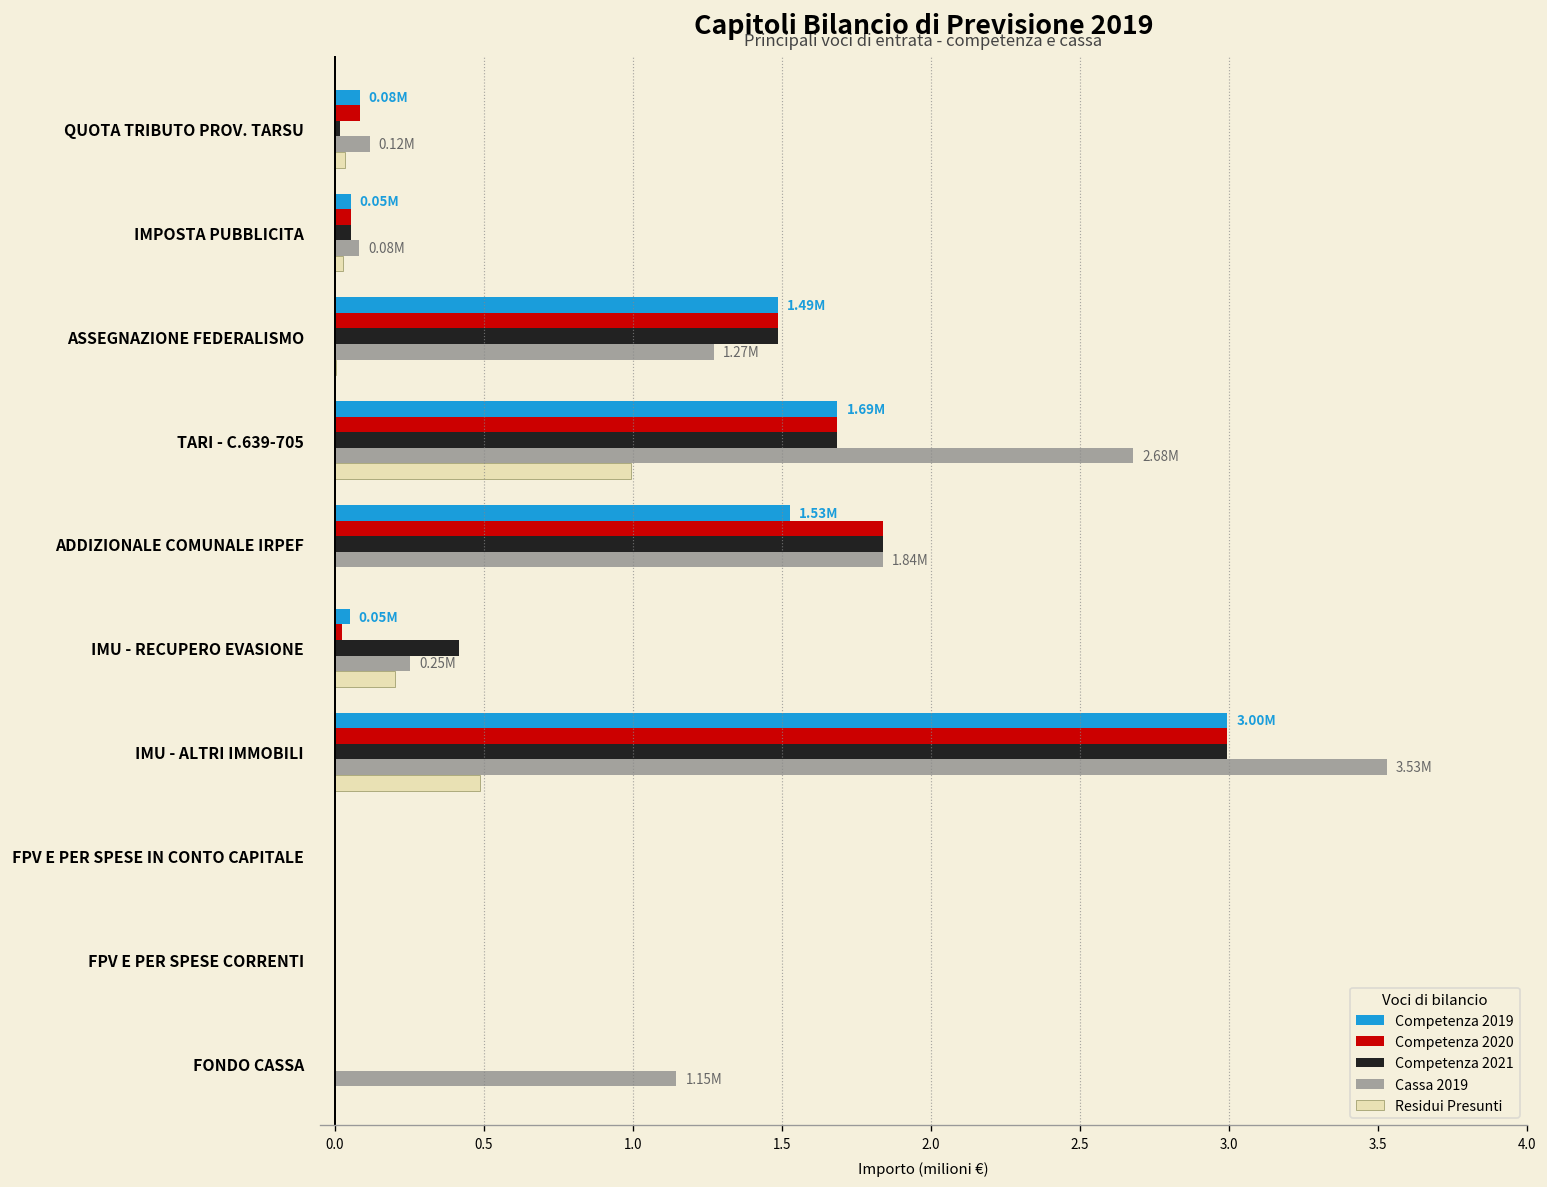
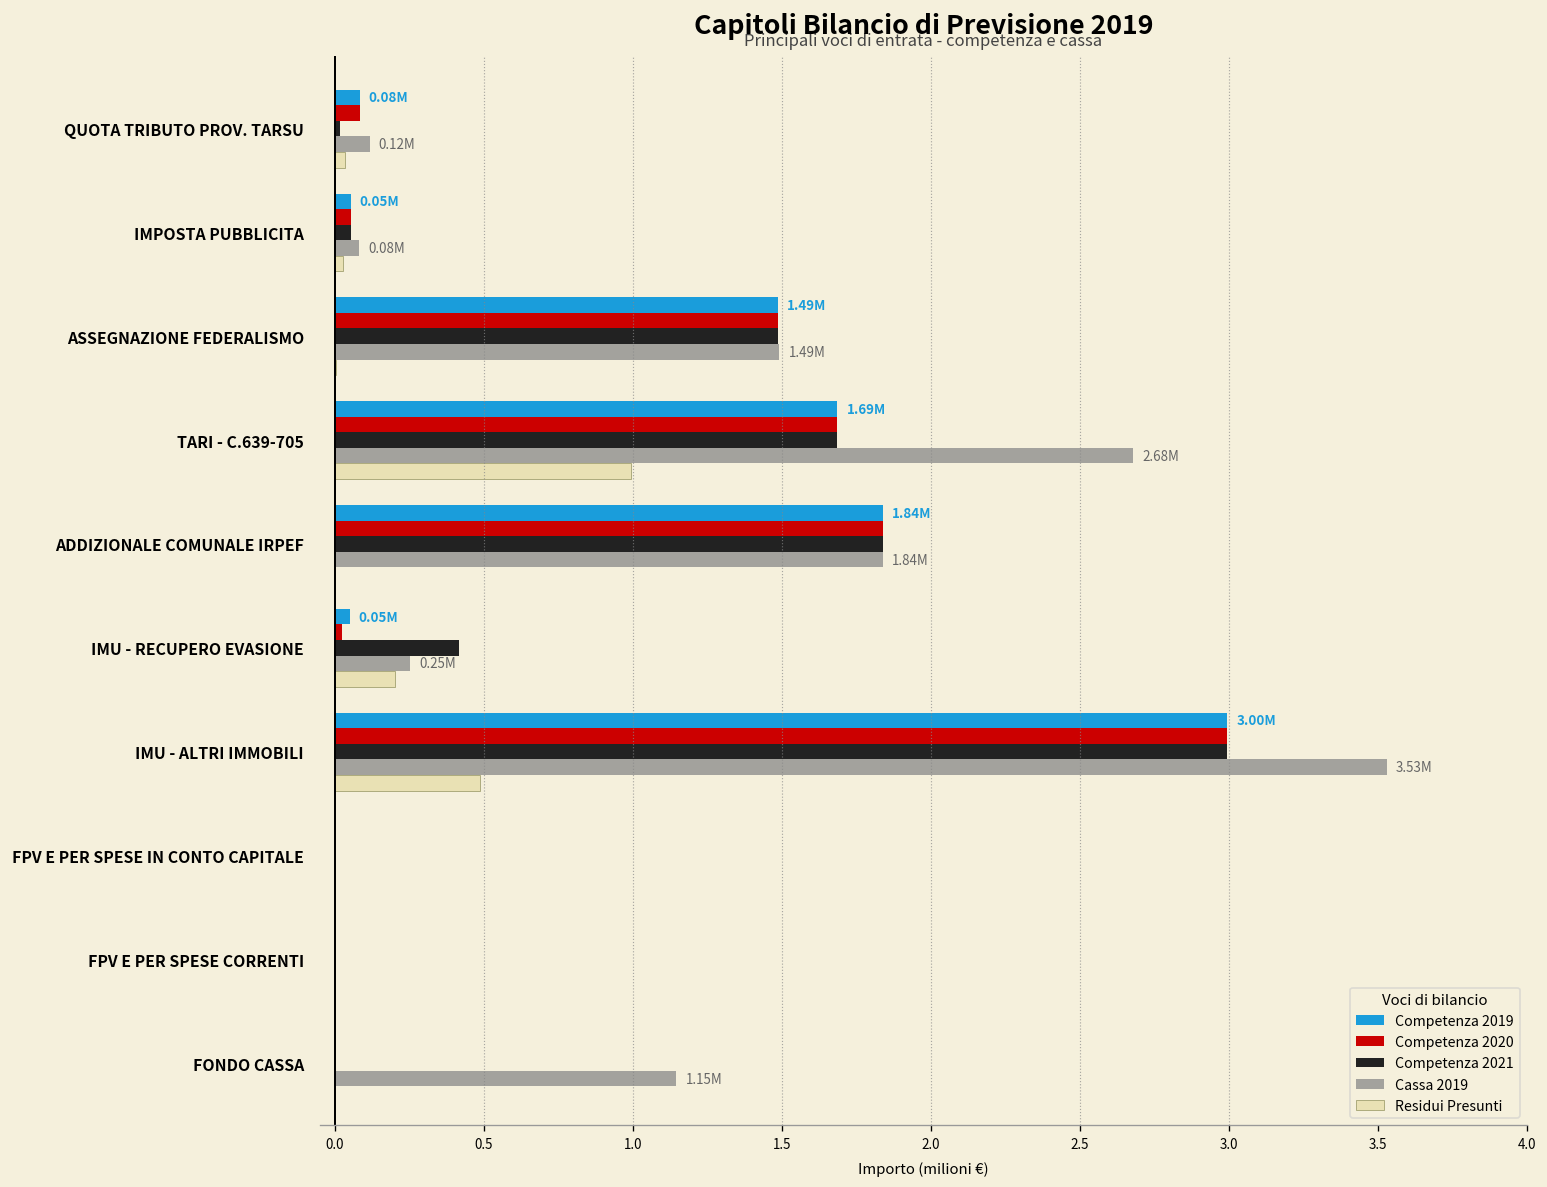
  {
    "Competenza 2019": {
      "QUOTA TRIBUTO PROV. TARSU": "0.08M",
      "IMPOSTA PUBBLICITA": "0.05M",
      "ASSEGNAZIONE FEDERALISMO": "1.49M",
      "TARI - C.639-705": "1.69M",
-     "ADDIZIONALE COMUNALE IRPEF": "1.53M",
+     "ADDIZIONALE COMUNALE IRPEF": "1.84M",
      "IMU - RECUPERO EVASIONE": "0.05M",
      "IMU - ALTRI IMMOBILI": "3.00M"
    },
    "Competenza 2020": {
      "IMU - RECUPERO EVASIONE": "0.03",
      "FPV E PER SPESE IN CONTO CAPITALE": "0.00",
      "FPV E PER SPESE CORRENTI": "0.00",
      "FONDO CASSA": "0.00"
    },
    "Competenza 2021": {
      "QUOTA TRIBUTO PROV. TARSU": "0.02",
      "IMU - RECUPERO EVASIONE": "0.42",
      "FPV E PER SPESE IN CONTO CAPITALE": "0.00",
      "FPV E PER SPESE CORRENTI": "0.00",
      "FONDO CASSA": "0.00"
    },
    "Cassa 2019": {
      "QUOTA TRIBUTO PROV. TARSU": "0.12M",
      "IMPOSTA PUBBLICITA": "0.08M",
-     "ASSEGNAZIONE FEDERALISMO": "1.27M",
+     "ASSEGNAZIONE FEDERALISMO": "1.49M",
      "TARI - C.639-705": "2.68M",
      "ADDIZIONALE COMUNALE IRPEF": "1.84M",
      "IMU - RECUPERO EVASIONE": "0.25M",
      "IMU - ALTRI IMMOBILI": "3.53M",
      "FONDO CASSA": "1.15M"
    },
    "Residui Presunti": {
      "QUOTA TRIBUTO PROV. TARSU": "0.03",
      "IMPOSTA PUBBLICITA": "0.03",
      "TARI - C.639-705": "0.99",
      "ADDIZIONALE COMUNALE IRPEF": "0.00",
      "IMU - RECUPERO EVASIONE": "0.20",
      "IMU - ALTRI IMMOBILI": "0.49",
      "FPV E PER SPESE IN CONTO CAPITALE": "0.00",
      "FPV E PER SPESE CORRENTI": "0.00",
      "FONDO CASSA": "0.00"
    }
  }
